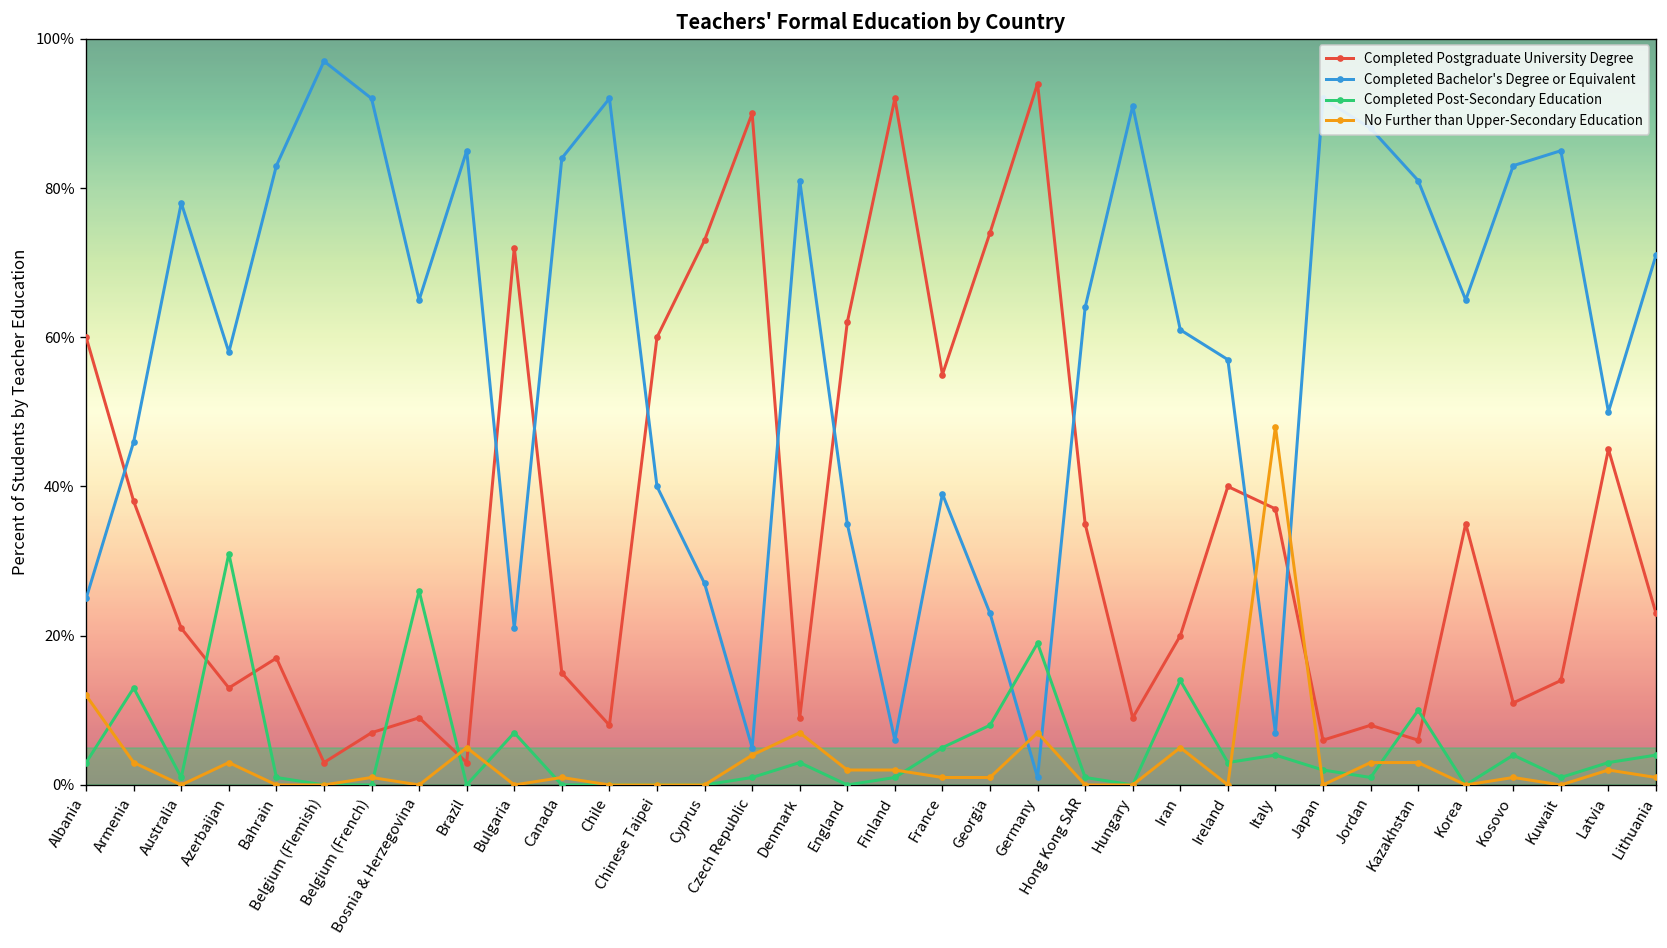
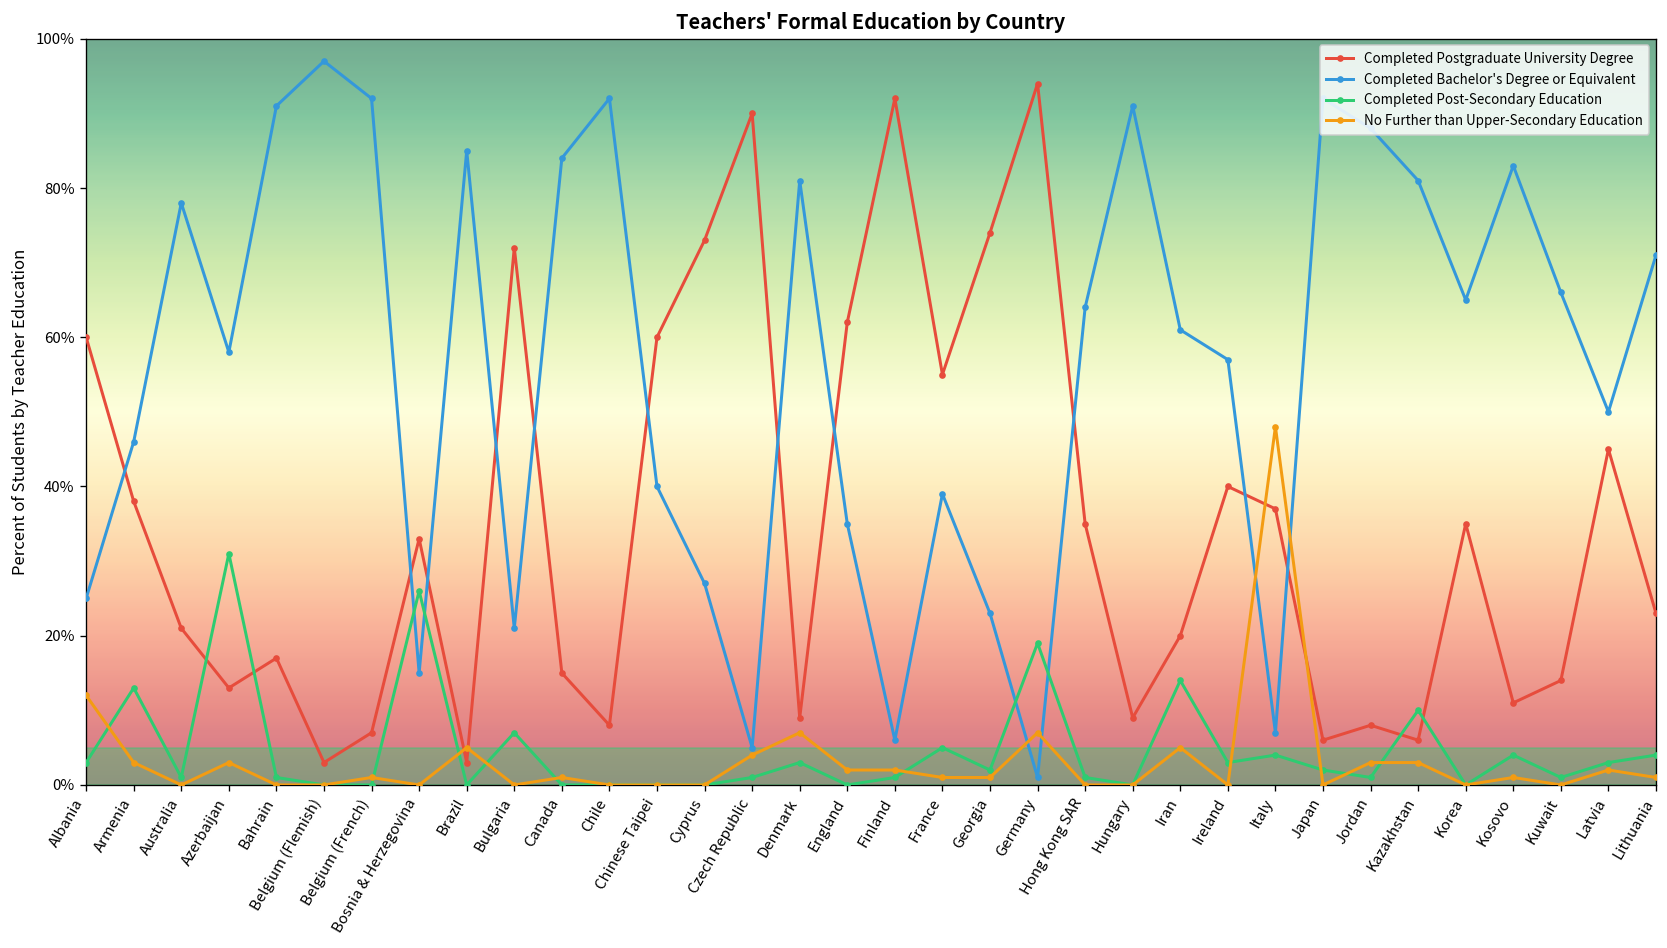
  {
    "Completed Postgraduate University Degree": {
      "Albania": "60%",
      "Armenia": "38%",
      "Australia": "21%",
      "Azerbaijan": "13%",
      "Bahrain": "17%",
      "Belgium (Flemish)": "3%",
      "Belgium (French)": "7%",
-     "Bosnia & Herzegovina": "9%",
+     "Bosnia & Herzegovina": "33%",
      "Brazil": "3%",
      "Bulgaria": "72%",
      "Canada": "15%",
      "Chile": "8%",
      "Chinese Taipei": "60%",
      "Cyprus": "73%",
      "Czech Republic": "90%",
      "Denmark": "9%",
      "England": "62%",
      "Finland": "92%",
      "France": "55%",
      "Georgia": "74%",
      "Germany": "94%",
      "Hong Kong SAR": "35%",
      "Hungary": "9%",
      "Iran": "20%",
      "Ireland": "40%",
      "Italy": "37%",
      "Japan": "6%",
      "Jordan": "8%",
      "Kazakhstan": "6%",
      "Korea": "35%",
      "Kosovo": "11%",
      "Kuwait": "14%",
      "Latvia": "45%",
      "Lithuania": "23%"
    },
    "Completed Bachelor's Degree or Equivalent": {
      "Albania": "25%",
      "Armenia": "46%",
      "Australia": "78%",
      "Azerbaijan": "58%",
-     "Bahrain": "83%",
+     "Bahrain": "91%",
      "Belgium (Flemish)": "97%",
      "Belgium (French)": "92%",
-     "Bosnia & Herzegovina": "65%",
+     "Bosnia & Herzegovina": "15%",
      "Brazil": "85%",
      "Bulgaria": "21%",
      "Canada": "84%",
      "Chile": "92%",
      "Chinese Taipei": "40%",
      "Cyprus": "27%",
      "Czech Republic": "5%",
      "Denmark": "81%",
      "England": "35%",
      "Finland": "6%",
      "France": "39%",
      "Georgia": "23%",
      "Germany": "1%",
      "Hong Kong SAR": "64%",
      "Hungary": "91%",
      "Iran": "61%",
      "Ireland": "57%",
      "Italy": "7%",
      "Jordan": "88%",
      "Kazakhstan": "81%",
      "Korea": "65%",
      "Kosovo": "83%",
-     "Kuwait": "85%",
+     "Kuwait": "66%",
      "Latvia": "50%",
      "Lithuania": "71%"
    },
    "Completed Post-Secondary Education": {
      "Albania": "3%",
      "Armenia": "13%",
      "Australia": "1%",
      "Azerbaijan": "31%",
      "Bahrain": "1%",
      "Belgium (French)": "0%",
      "Bosnia & Herzegovina": "26%",
      "Brazil": "0%",
      "Bulgaria": "7%",
      "Canada": "0%",
      "Czech Republic": "1%",
      "Denmark": "3%",
      "England": "0%",
      "Finland": "1%",
      "France": "5%",
-     "Georgia": "8%",
+     "Georgia": "2%",
      "Germany": "19%",
      "Hong Kong SAR": "1%",
      "Iran": "14%",
      "Ireland": "3%",
      "Italy": "4%",
      "Japan": "2%",
      "Jordan": "1%",
      "Kazakhstan": "10%",
      "Kosovo": "4%",
      "Kuwait": "1%",
      "Latvia": "3%",
      "Lithuania": "4%"
    },
    "No Further than Upper-Secondary Education": {
      "Albania": "12%",
      "Armenia": "3%",
      "Australia": "0%",
      "Azerbaijan": "3%",
      "Bahrain": "0%",
      "Belgium (French)": "1%",
      "Bosnia & Herzegovina": "0%",
      "Brazil": "5%",
      "Bulgaria": "0%",
      "Canada": "1%",
      "Czech Republic": "4%",
      "Denmark": "7%",
      "England": "2%",
      "Finland": "2%",
      "France": "1%",
      "Georgia": "1%",
      "Germany": "7%",
      "Hong Kong SAR": "0%",
      "Iran": "5%",
      "Ireland": "0%",
      "Italy": "48%",
      "Japan": "0%",
      "Jordan": "3%",
      "Kazakhstan": "3%",
      "Kosovo": "1%",
      "Kuwait": "0%",
      "Latvia": "2%",
      "Lithuania": "1%"
    }
  }
